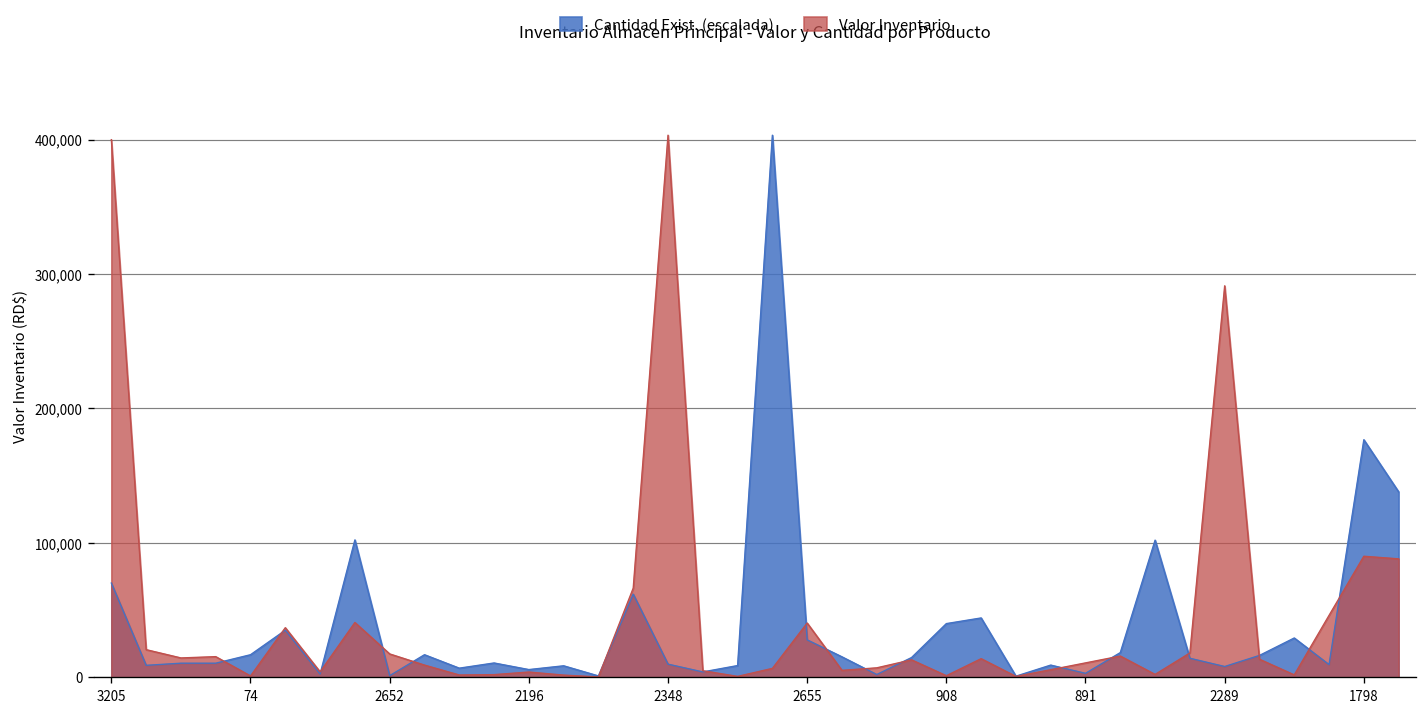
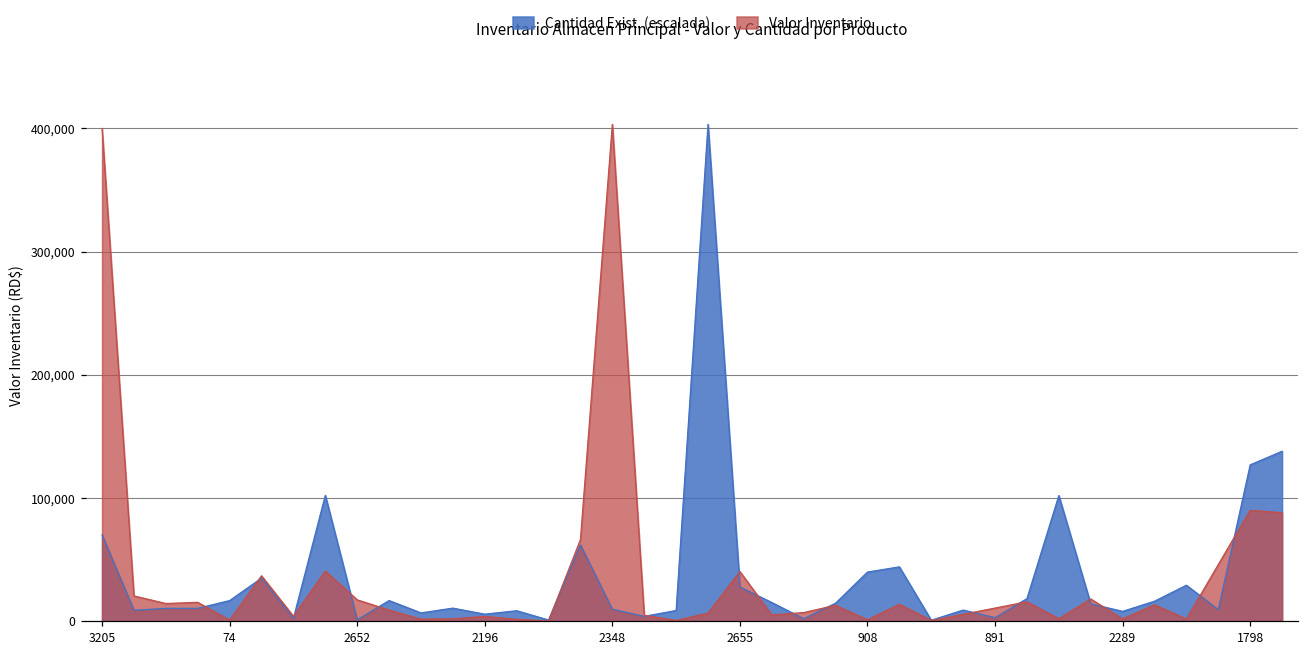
  {
    "Cantidad Exist. (escalada)": {
      "3205": "70,000",
      "74": "17,000",
      "2652": "1,000",
      "2348": "10,000",
      "2655": "28,000",
      "908": "40,000",
      "891": "3,000",
      "2289": "8,000",
-     "1798": "177,000"
+     "1798": "127,000"
    },
    "Valor Inventario": {
      "3205": "400,000",
      "74": "1,000",
      "2652": "17,000",
      "2348": "403,000",
      "2655": "40,000",
      "908": "1,000",
      "891": "11,000",
-     "2289": "291,000",
+     "2289": "2,000",
      "1798": "90,000"
    }
  }
